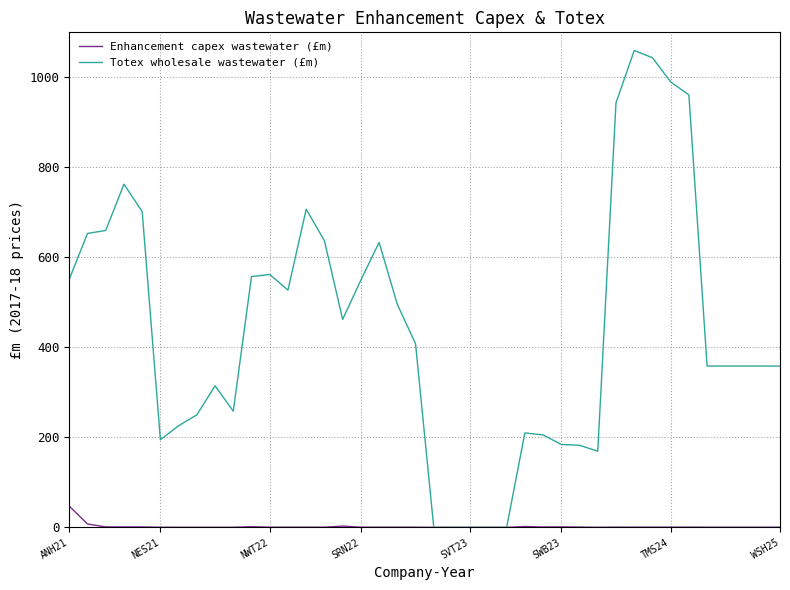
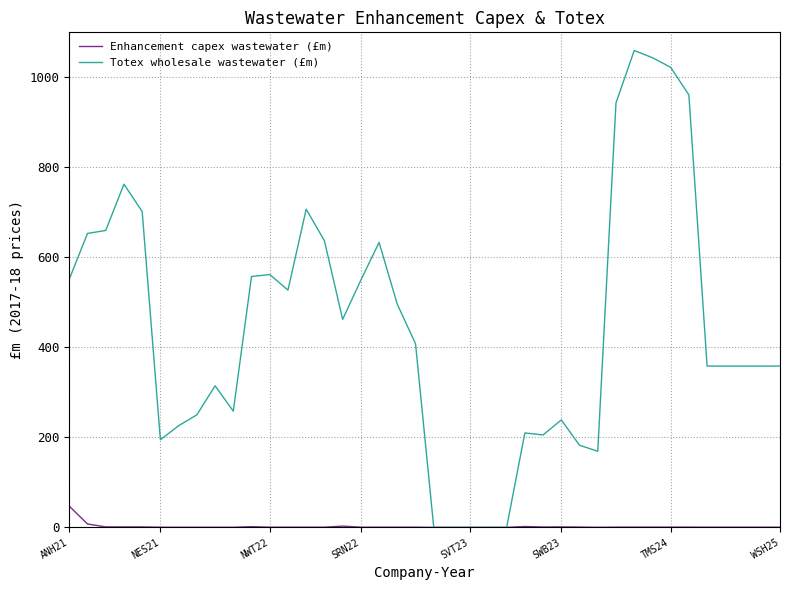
  {
    "Enhancement capex wastewater (£m)": {
      "ANH21": 50,
      "NES21": 0,
      "NWT22": 0,
      "SRN22": 0,
      "SWB23": 0,
      "TMS24": 0,
      "WSH25": 0
    },
    "Totex wholesale wastewater (£m)": {
      "ANH21": 550,
      "NES21": 190,
      "NWT22": 560,
      "SRN22": 550,
-     "SWB23": 180,
-     "TMS24": 990,
+     "SWB23": 240,
+     "TMS24": 1020,
      "WSH25": 360
    }
  }
